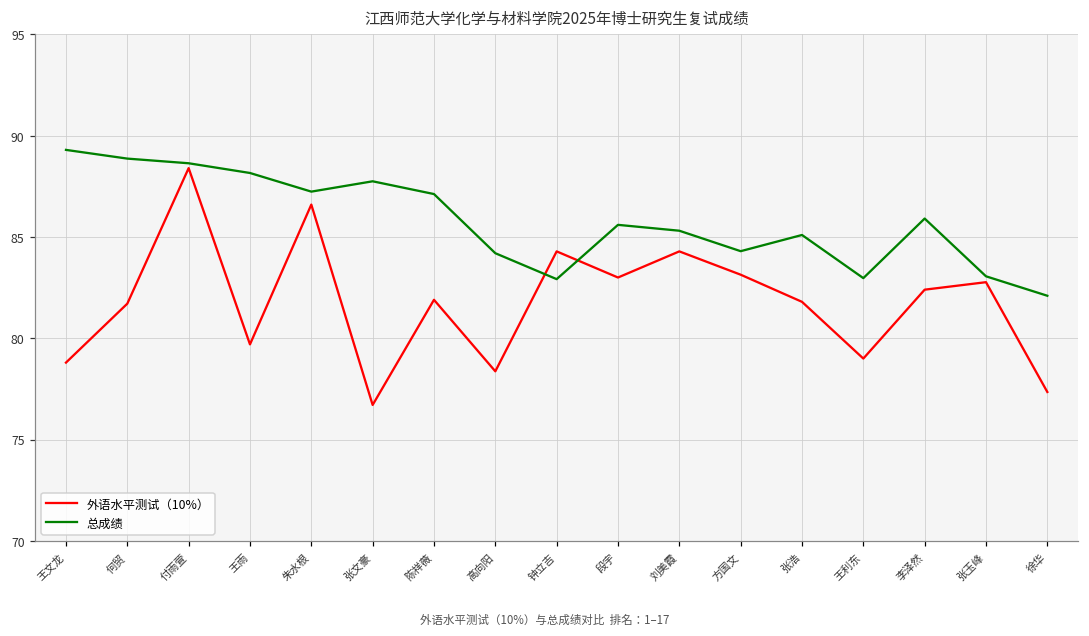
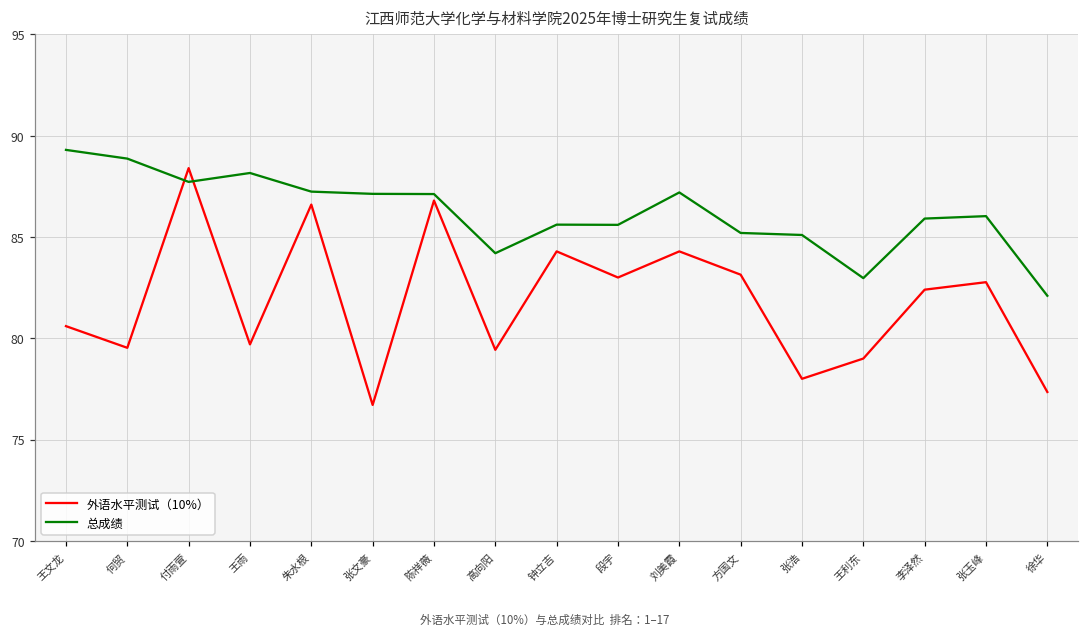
  {
    "外语水平测试（10%）": {
-     "王文龙": 78.8,
-     "何贸": 81.7,
+     "王文龙": 80.6,
+     "何贸": 79.5,
      "付雨萱": 88.4,
      "王雨": 79.7,
      "朱水根": 86.6,
      "张文豪": 76.7,
-     "陈祥薇": 81.9,
-     "高向阳": 78.4,
+     "陈祥薇": 86.8,
+     "高向阳": 79.4,
      "钟立吉": 84.3,
      "段宇": 83.0,
      "刘美霞": 84.3,
      "方国文": 83.1,
-     "张浩": 81.8,
+     "张浩": 78.0,
      "王利东": 79.0,
      "李泽然": 82.4,
      "张玉峰": 82.8,
      "徐华": 77.4
    },
    "总成绩": {
      "王文龙": 89.3,
      "何贸": 88.9,
-     "付雨萱": 88.6,
+     "付雨萱": 87.7,
      "王雨": 88.2,
      "朱水根": 87.2,
-     "张文豪": 87.8,
+     "张文豪": 87.1,
      "陈祥薇": 87.1,
      "高向阳": 84.2,
-     "钟立吉": 82.9,
+     "钟立吉": 85.6,
      "段宇": 85.6,
-     "刘美霞": 85.3,
-     "方国文": 84.3,
+     "刘美霞": 87.2,
+     "方国文": 85.2,
      "张浩": 85.1,
      "王利东": 83.0,
      "李泽然": 85.9,
-     "张玉峰": 83.1,
+     "张玉峰": 86.0,
      "徐华": 82.1
    }
  }
